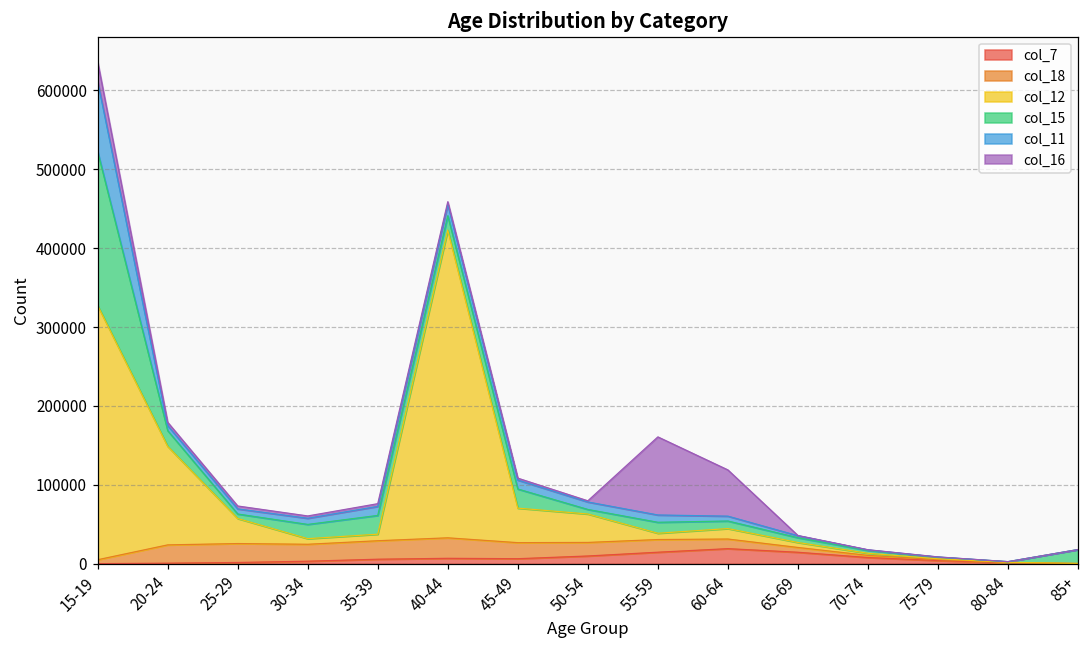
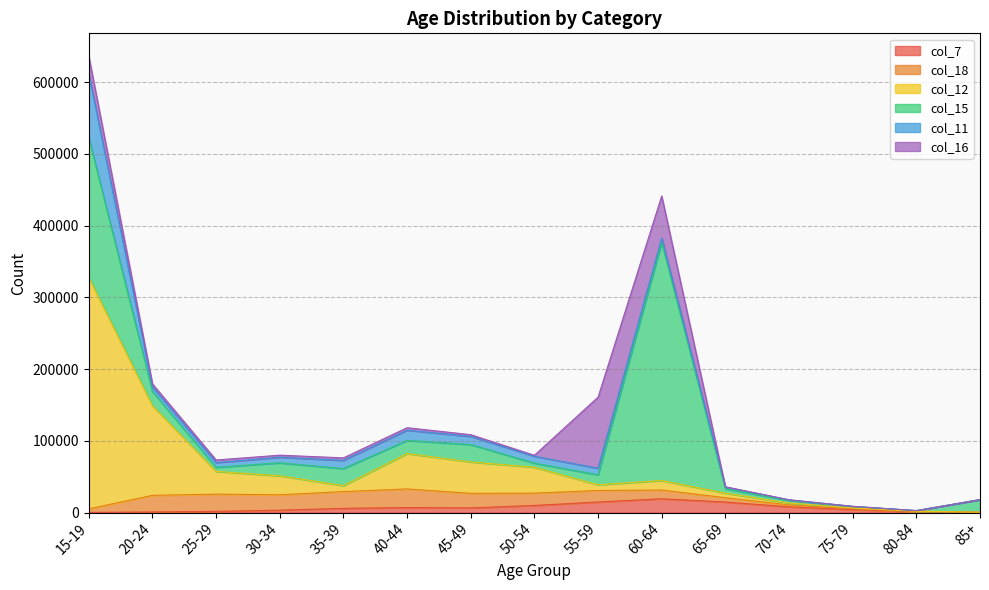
  {
    "col_12": {
      "15-19": 320000,
      "20-24": 120000,
      "25-29": 30000,
-     "30-34": 10000,
+     "30-34": 30000,
      "35-39": 10000,
-     "40-44": 390000,
+     "40-44": 50000,
      "45-49": 40000,
      "50-54": 40000,
      "55-59": 10000,
      "60-64": 10000,
      "65-69": 10000
    },
    "col_15": {
      "15-19": 200000,
      "20-24": 20000,
      "25-29": 10000,
      "30-34": 20000,
      "35-39": 20000,
      "40-44": 20000,
      "45-49": 20000,
      "50-54": 10000,
      "55-59": 10000,
-     "60-64": 10000
+     "60-64": 330000
    },
    "col_11": {
      "15-19": 90000,
      "20-24": 10000,
      "25-29": 10000,
      "55-59": 10000,
      "60-64": 10000
    },
    "col_16": {
      "15-19": 20000,
      "20-24": 0,
      "25-29": 0,
      "55-59": 100000,
      "60-64": 60000
    }
  }
